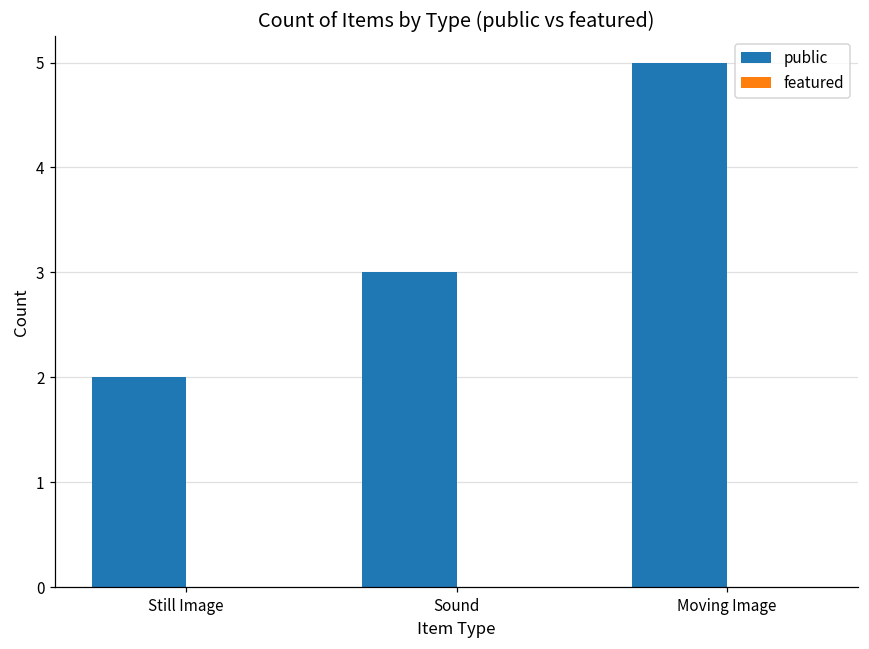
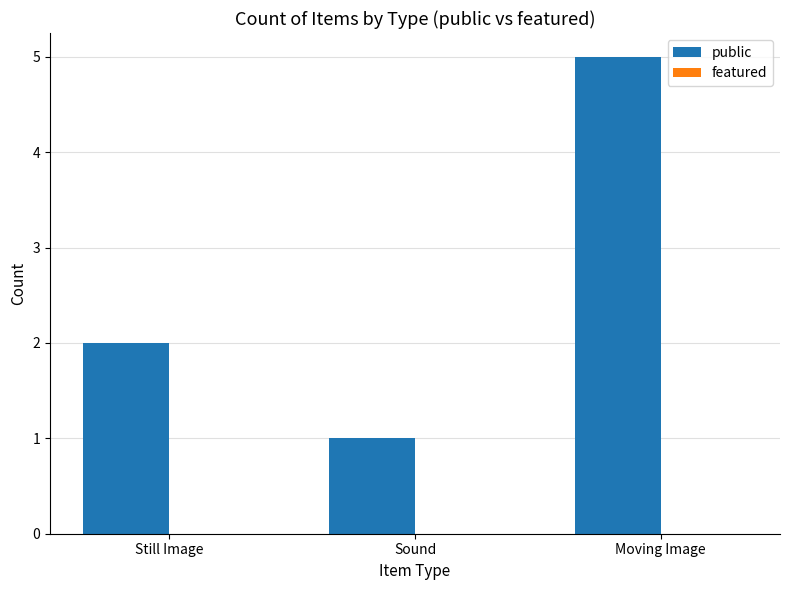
  {
    "public": {
      "Still Image": 2,
-     "Sound": 3,
+     "Sound": 1,
      "Moving Image": 5
    },
    "featured": {
      "Still Image": 0,
      "Sound": 0,
      "Moving Image": 0
    }
  }
